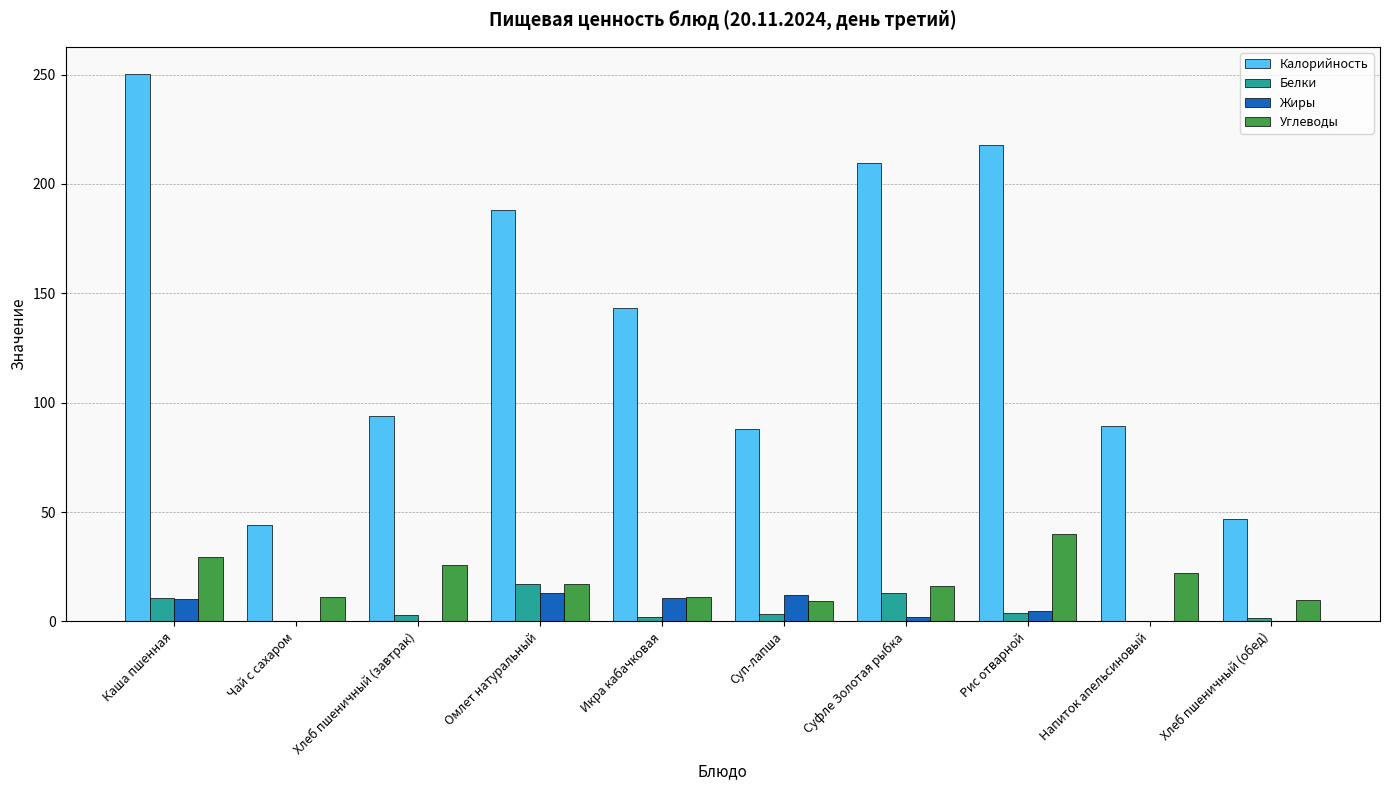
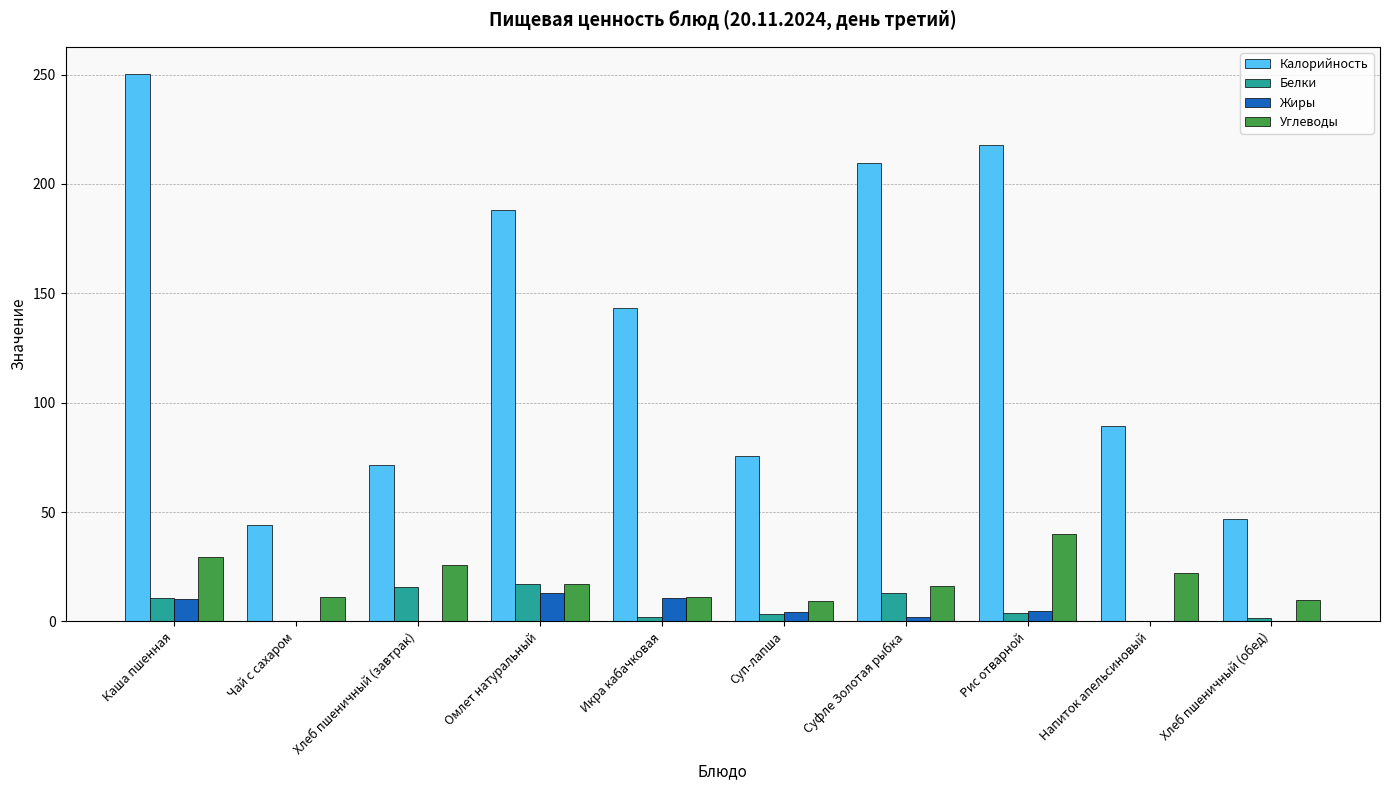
  {
    "Калорийность": {
      "Каша пшенная": 250,
      "Чай с сахаром": 44,
-     "Хлеб пшеничный (завтрак)": 94,
+     "Хлеб пшеничный (завтрак)": 71,
      "Омлет натуральный": 188,
      "Икра кабачковая": 143,
-     "Суп-лапша": 88,
+     "Суп-лапша": 76,
      "Суфле Золотая рыбка": 210,
      "Рис отварной": 218,
      "Напиток апельсиновый": 89,
      "Хлеб пшеничный (обед)": 47
    },
    "Белки": {
      "Каша пшенная": 10,
      "Чай с сахаром": 0,
-     "Хлеб пшеничный (завтрак)": 3,
+     "Хлеб пшеничный (завтрак)": 16,
      "Омлет натуральный": 17,
      "Икра кабачковая": 2,
      "Суп-лапша": 3,
      "Суфле Золотая рыбка": 13,
      "Рис отварной": 4,
      "Хлеб пшеничный (обед)": 2
    },
    "Жиры": {
      "Каша пшенная": 10,
      "Чай с сахаром": 0,
      "Хлеб пшеничный (завтрак)": 0,
      "Омлет натуральный": 13,
      "Икра кабачковая": 11,
-     "Суп-лапша": 12,
+     "Суп-лапша": 4,
      "Суфле Золотая рыбка": 2,
      "Рис отварной": 5,
      "Напиток апельсиновый": 0,
      "Хлеб пшеничный (обед)": 0
    },
    "Углеводы": {
      "Каша пшенная": 29,
      "Чай с сахаром": 11,
      "Хлеб пшеничный (завтрак)": 26,
      "Омлет натуральный": 17,
      "Икра кабачковая": 11,
      "Суп-лапша": 9,
      "Суфле Золотая рыбка": 16,
      "Рис отварной": 40,
      "Напиток апельсиновый": 22,
      "Хлеб пшеничный (обед)": 10
    }
  }
